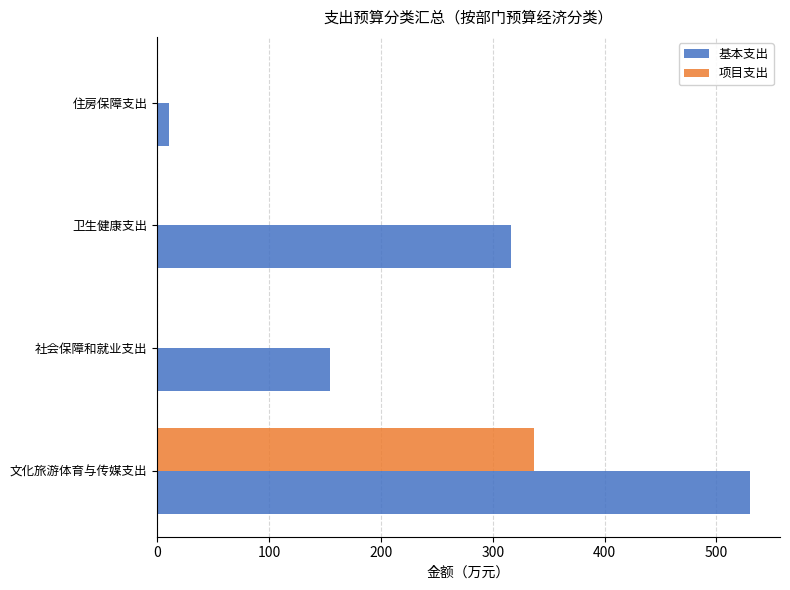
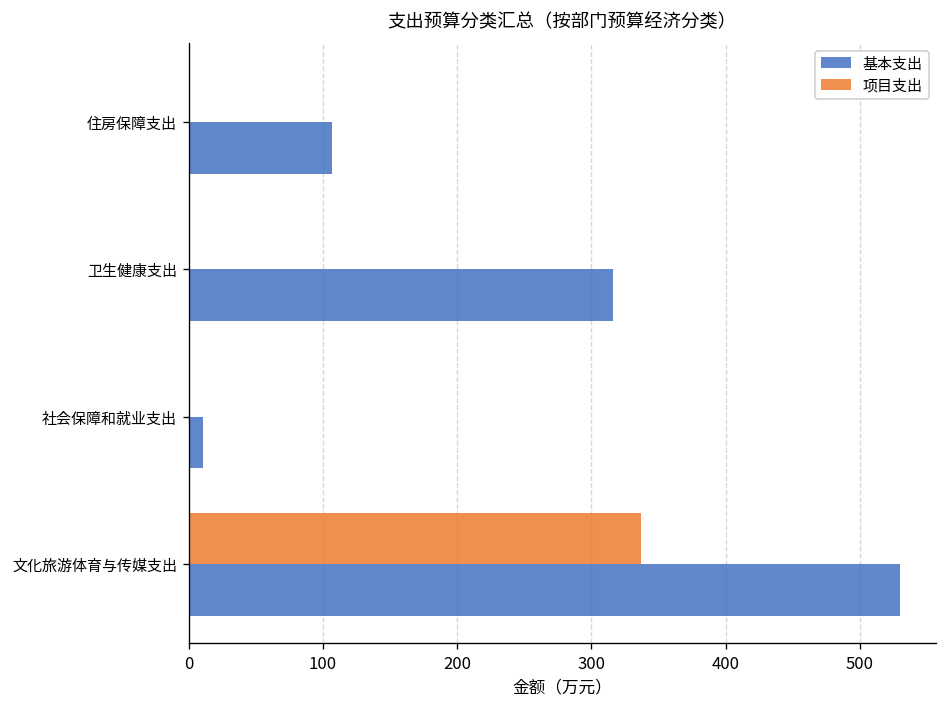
  {
    "基本支出": {
-     "住房保障支出": 10,
+     "住房保障支出": 107,
      "卫生健康支出": 316,
-     "社会保障和就业支出": 154,
+     "社会保障和就业支出": 11,
      "文化旅游体育与传媒支出": 530
    },
    "项目支出": {
      "住房保障支出": 0,
      "卫生健康支出": 0,
      "社会保障和就业支出": 0,
      "文化旅游体育与传媒支出": 337
    }
  }
